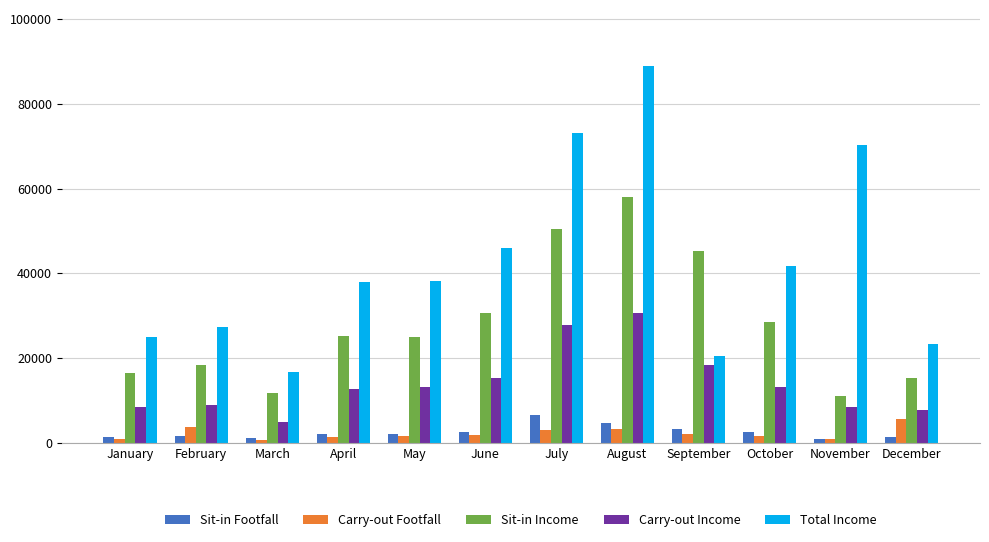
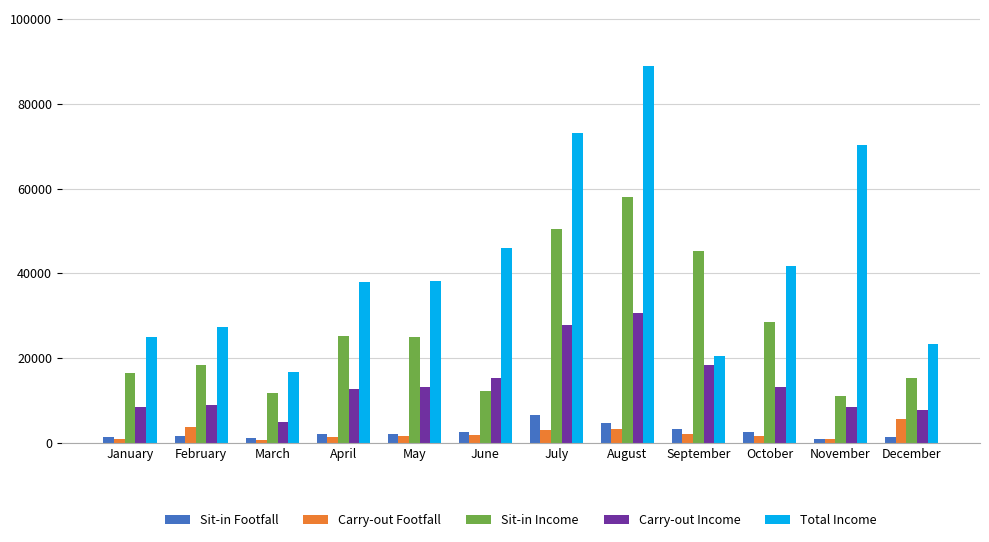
  {
    "Sit-in Footfall": {
      "January": 2000,
      "February": 2000,
      "March": 1000,
      "April": 2000,
      "May": 2000,
      "June": 3000,
      "July": 7000,
      "August": 5000,
      "September": 3000,
      "October": 2000,
      "November": 1000,
      "December": 1000
    },
    "Carry-out Footfall": {
      "January": 1000,
      "February": 4000,
      "March": 1000,
      "April": 2000,
      "May": 2000,
      "June": 2000,
      "July": 3000,
      "August": 3000,
      "September": 2000,
      "October": 2000,
      "November": 1000,
      "December": 6000
    },
    "Sit-in Income": {
      "January": 17000,
      "February": 18000,
      "March": 12000,
      "April": 25000,
      "May": 25000,
-     "June": 31000,
+     "June": 12000,
      "July": 50000,
      "August": 58000,
      "September": 45000,
      "October": 29000,
      "November": 11000,
      "December": 15000
    },
    "Carry-out Income": {
      "January": 8000,
      "February": 9000,
      "March": 5000,
      "April": 13000,
      "May": 13000,
      "June": 15000,
      "July": 28000,
      "August": 31000,
      "September": 18000,
      "October": 13000,
      "November": 8000,
      "December": 8000
    },
    "Total Income": {
      "January": 25000,
      "February": 27000,
      "March": 17000,
      "April": 38000,
      "May": 38000,
      "June": 46000,
      "July": 73000,
      "August": 89000,
      "September": 20000,
      "October": 42000,
      "November": 70000,
      "December": 23000
    }
  }
